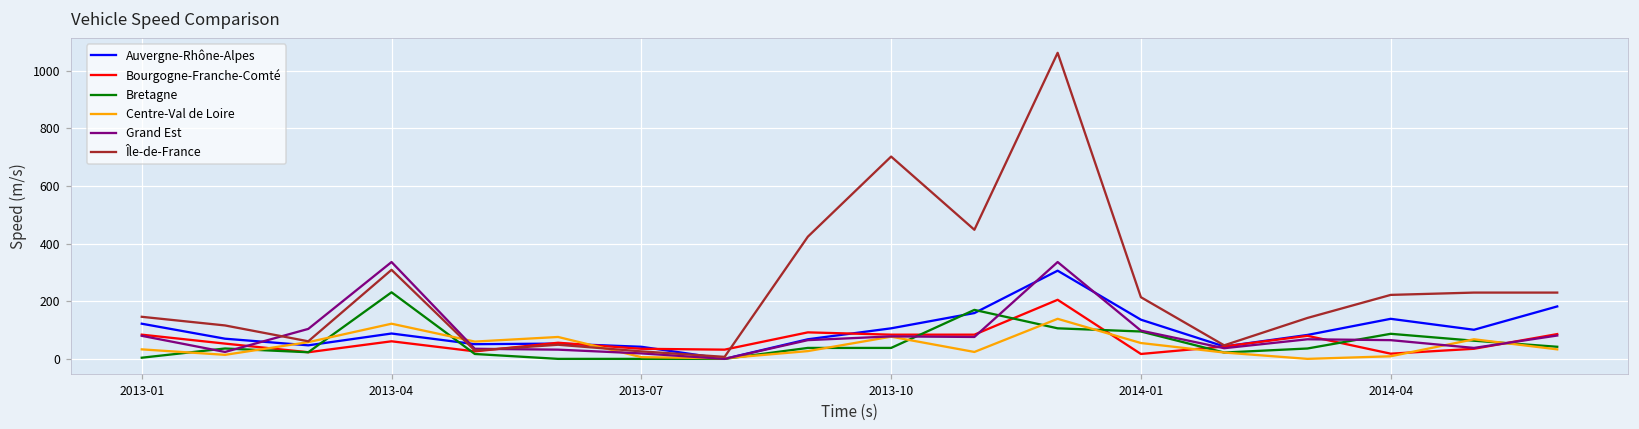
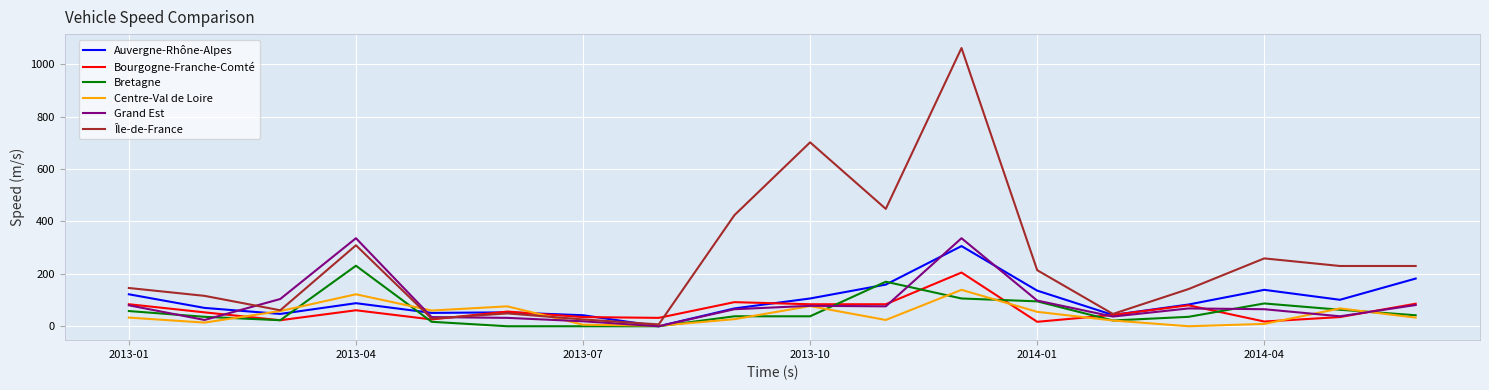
  {
    "Auvergne-Rhône-Alpes": {
      "2013-01": 120,
      "2013-04": 90,
      "2013-10": 110,
      "2014-01": 140,
      "2014-04": 140
    },
    "Bourgogne-Franche-Comté": {
      "2013-04": 60,
      "2014-01": 20
    },
    "Bretagne": {
-     "2013-01": 0,
+     "2013-01": 60,
      "2013-04": 230,
      "2013-10": 40,
      "2014-04": 90
    },
    "Centre-Val de Loire": {
      "2013-01": 30,
      "2013-04": 120,
      "2014-01": 60
    },
    "Grand Est": {
      "2013-04": 340,
      "2014-04": 70
    },
    "Île-de-France": {
      "2013-01": 150,
      "2013-04": 310,
      "2013-10": 700,
      "2014-01": 210,
-     "2014-04": 220
+     "2014-04": 260
    }
  }
